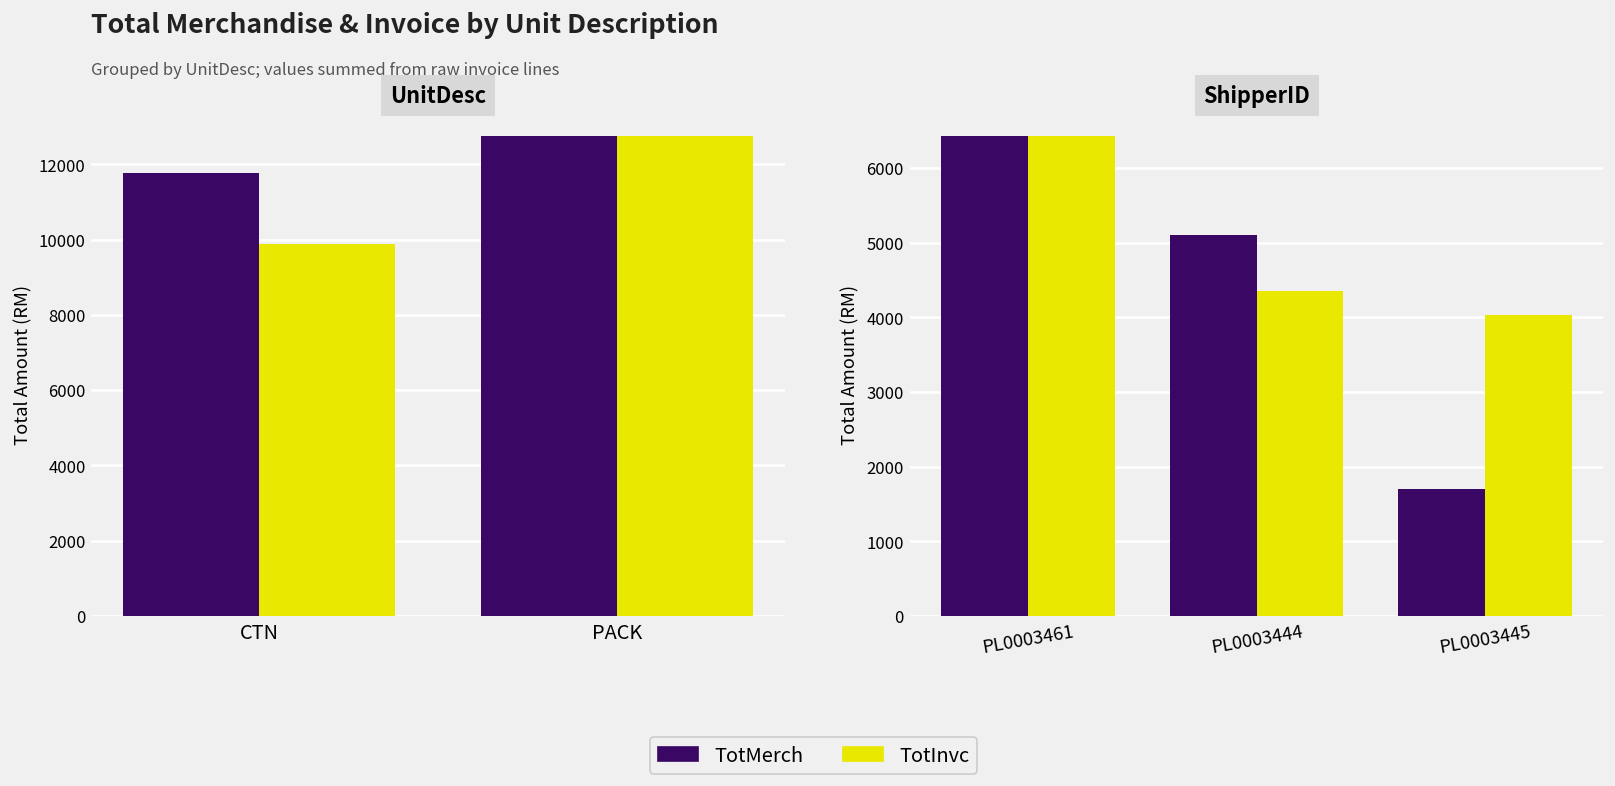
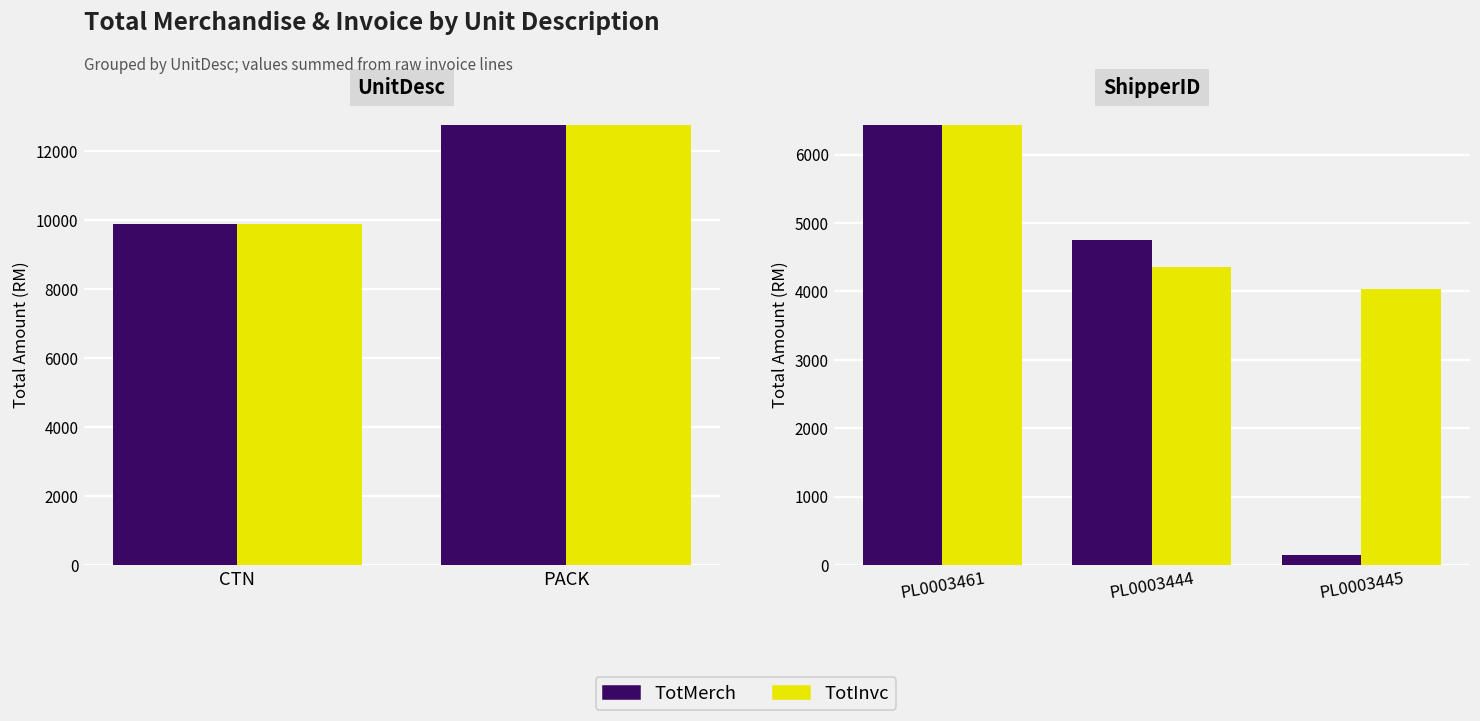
  {
    "UnitDesc": {
      "TotMerch": {
-       "CTN": 11800,
+       "CTN": 9900,
        "PACK": 12800
      },
      "TotInvc": {
        "CTN": 9900,
        "PACK": 12800
      }
    },
    "ShipperID": {
      "TotMerch": {
        "PL0003461": 6400,
-       "PL0003444": 5100,
-       "PL0003445": 1700
+       "PL0003444": 4800,
+       "PL0003445": 100
      },
      "TotInvc": {
        "PL0003461": 6400,
        "PL0003444": 4400,
        "PL0003445": 4000
      }
    }
  }
